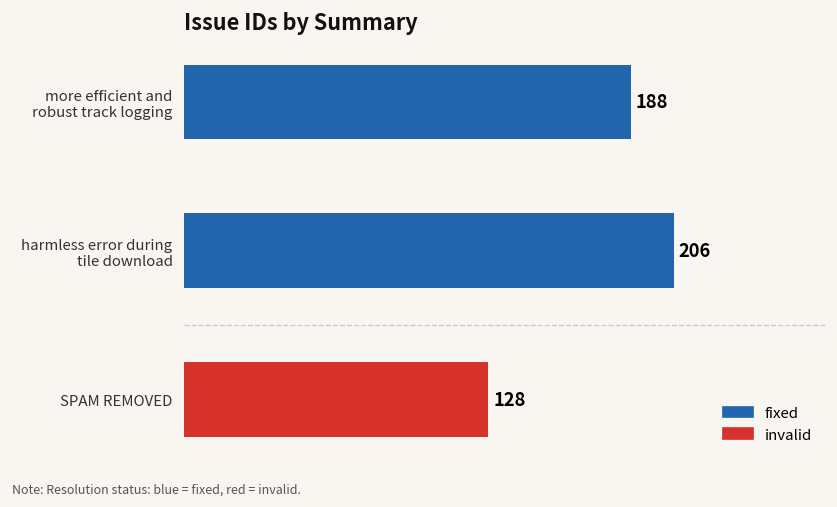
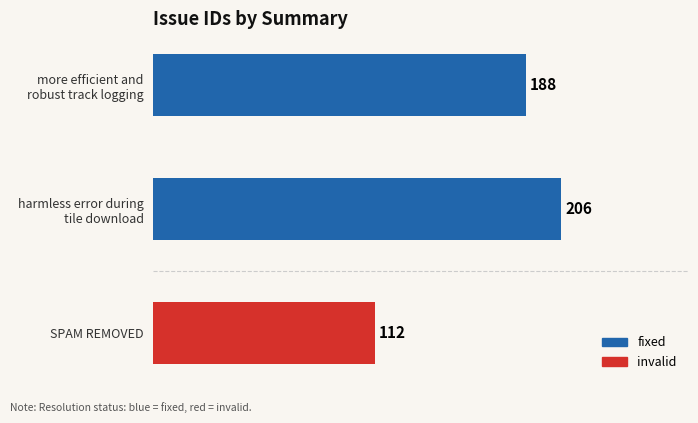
  {
    "more efficient and robust track logging": 188,
    "harmless error during tile download": 206,
-   "SPAM REMOVED": 128
+   "SPAM REMOVED": 112
  }
